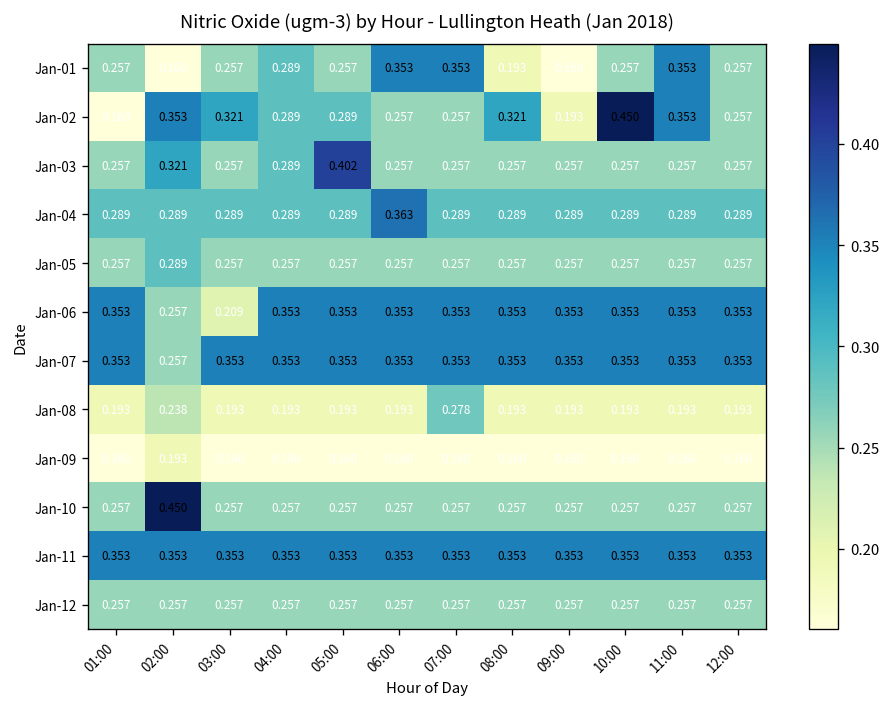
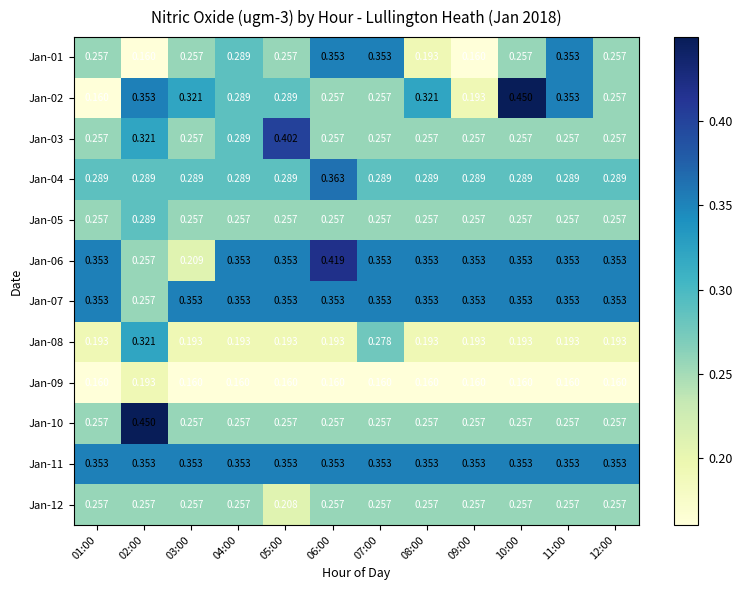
  {
    "Jan-01": {
      "01:00": 0.257,
      "03:00": 0.257,
      "04:00": 0.289,
      "05:00": 0.257,
      "06:00": 0.353,
      "07:00": 0.353,
      "08:00": 0.193,
      "10:00": 0.257,
      "11:00": 0.353,
      "12:00": 0.257
    },
    "Jan-02": {
      "02:00": 0.353,
      "03:00": 0.321,
      "04:00": 0.289,
      "05:00": 0.289,
      "06:00": 0.257,
      "07:00": 0.257,
      "08:00": 0.321,
      "09:00": 0.193,
      "10:00": 0.450,
      "11:00": 0.353,
      "12:00": 0.257
    },
    "Jan-03": {
      "01:00": 0.257,
      "02:00": 0.321,
      "03:00": 0.257,
      "04:00": 0.289,
      "05:00": 0.402,
      "06:00": 0.257,
      "07:00": 0.257,
      "08:00": 0.257,
      "09:00": 0.257,
      "10:00": 0.257,
      "11:00": 0.257,
      "12:00": 0.257
    },
    "Jan-04": {
      "01:00": 0.289,
      "02:00": 0.289,
      "03:00": 0.289,
      "04:00": 0.289,
      "05:00": 0.289,
      "06:00": 0.363,
      "07:00": 0.289,
      "08:00": 0.289,
      "09:00": 0.289,
      "10:00": 0.289,
      "11:00": 0.289,
      "12:00": 0.289
    },
    "Jan-05": {
      "01:00": 0.257,
      "02:00": 0.289,
      "03:00": 0.257,
      "04:00": 0.257,
      "05:00": 0.257,
      "06:00": 0.257,
      "07:00": 0.257,
      "08:00": 0.257,
      "09:00": 0.257,
      "10:00": 0.257,
      "11:00": 0.257,
      "12:00": 0.257
    },
    "Jan-06": {
      "01:00": 0.353,
      "02:00": 0.257,
      "03:00": 0.209,
      "04:00": 0.353,
      "05:00": 0.353,
-     "06:00": 0.353,
+     "06:00": 0.419,
      "07:00": 0.353,
      "08:00": 0.353,
      "09:00": 0.353,
      "10:00": 0.353,
      "11:00": 0.353,
      "12:00": 0.353
    },
    "Jan-07": {
      "01:00": 0.353,
      "02:00": 0.257,
      "03:00": 0.353,
      "04:00": 0.353,
      "05:00": 0.353,
      "06:00": 0.353,
      "07:00": 0.353,
      "08:00": 0.353,
      "09:00": 0.353,
      "10:00": 0.353,
      "11:00": 0.353,
      "12:00": 0.353
    },
    "Jan-08": {
      "01:00": 0.193,
-     "02:00": 0.238,
+     "02:00": 0.321,
      "03:00": 0.193,
      "04:00": 0.193,
      "05:00": 0.193,
      "06:00": 0.193,
      "07:00": 0.278,
      "08:00": 0.193,
      "09:00": 0.193,
      "10:00": 0.193,
      "11:00": 0.193,
      "12:00": 0.193
    },
    "Jan-09": {
      "02:00": 0.193
    },
    "Jan-10": {
      "01:00": 0.257,
      "02:00": 0.450,
      "03:00": 0.257,
      "04:00": 0.257,
      "05:00": 0.257,
      "06:00": 0.257,
      "07:00": 0.257,
      "08:00": 0.257,
      "09:00": 0.257,
      "10:00": 0.257,
      "11:00": 0.257,
      "12:00": 0.257
    },
    "Jan-11": {
      "01:00": 0.353,
      "02:00": 0.353,
      "03:00": 0.353,
      "04:00": 0.353,
      "05:00": 0.353,
      "06:00": 0.353,
      "07:00": 0.353,
      "08:00": 0.353,
      "09:00": 0.353,
      "10:00": 0.353,
      "11:00": 0.353,
      "12:00": 0.353
    },
    "Jan-12": {
      "01:00": 0.257,
      "02:00": 0.257,
      "03:00": 0.257,
      "04:00": 0.257,
-     "05:00": 0.257,
+     "05:00": 0.208,
      "06:00": 0.257,
      "07:00": 0.257,
      "08:00": 0.257,
      "09:00": 0.257,
      "10:00": 0.257,
      "11:00": 0.257,
      "12:00": 0.257
    }
  }
